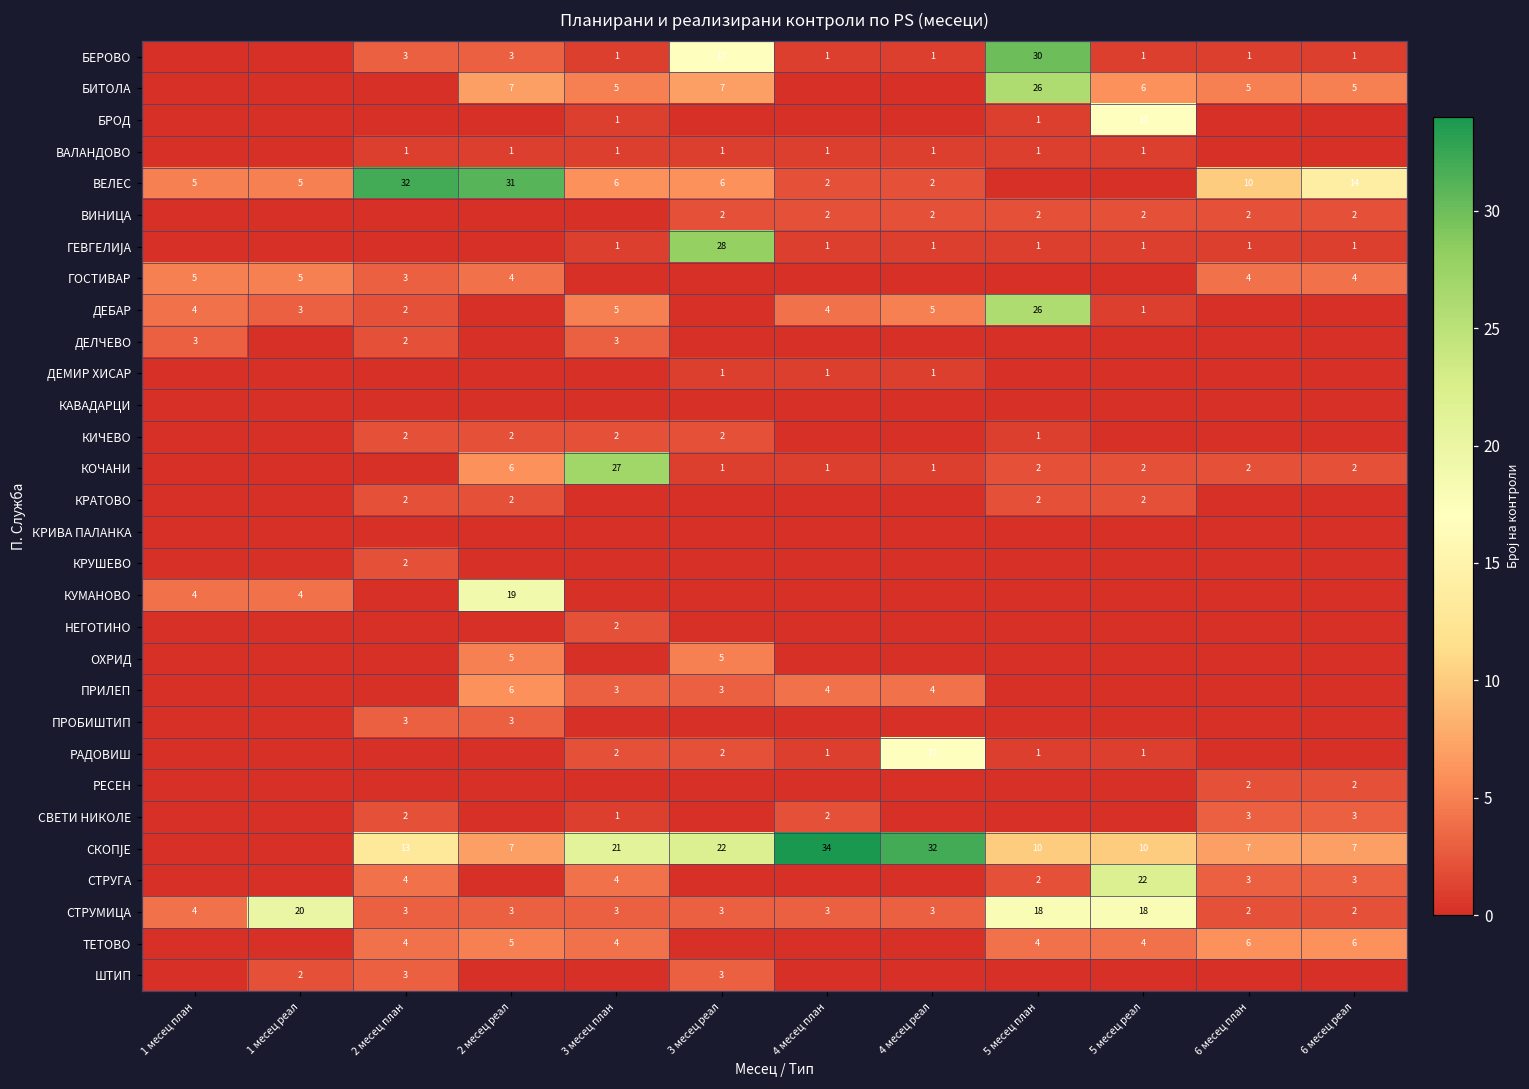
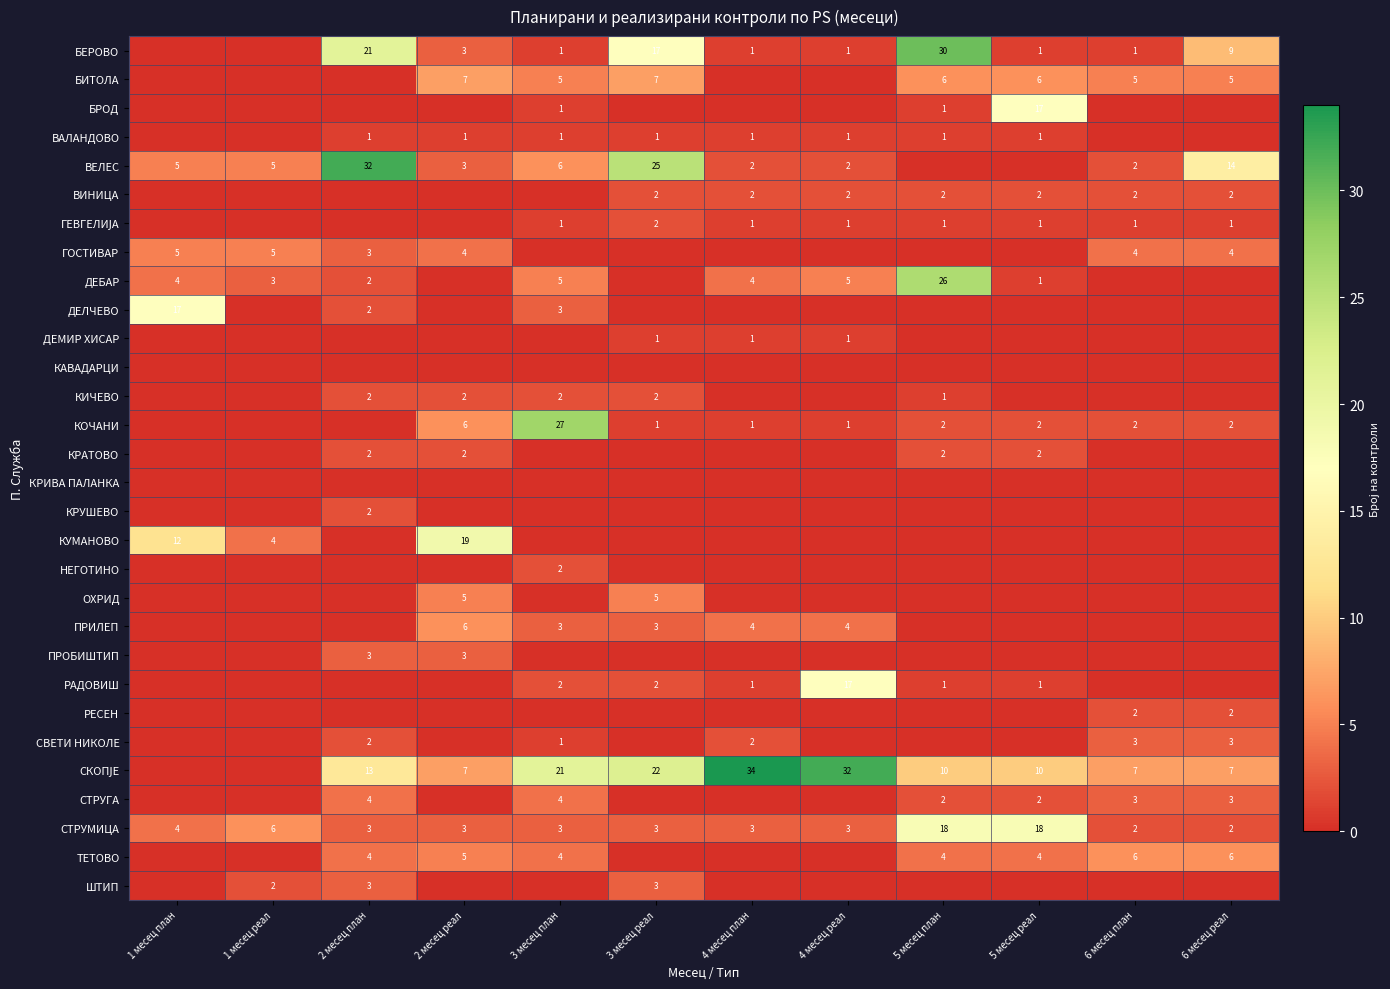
  {
    "БЕРОВО": {
-     "2 месец план": 3,
+     "2 месец план": 21,
      "2 месец реал": 3,
      "3 месец план": 1,
      "3 месец реал": 17,
      "4 месец план": 1,
      "4 месец реал": 1,
      "5 месец план": 30,
      "5 месец реал": 1,
      "6 месец план": 1,
-     "6 месец реал": 1
+     "6 месец реал": 9
    },
    "БИТОЛА": {
      "2 месец реал": 7,
      "3 месец план": 5,
      "3 месец реал": 7,
-     "5 месец план": 26,
+     "5 месец план": 6,
      "5 месец реал": 6,
      "6 месец план": 5,
      "6 месец реал": 5
    },
    "БРОД": {
      "3 месец план": 1,
      "5 месец план": 1,
      "5 месец реал": 17
    },
    "ВАЛАНДОВО": {
      "2 месец план": 1,
      "2 месец реал": 1,
      "3 месец план": 1,
      "3 месец реал": 1,
      "4 месец план": 1,
      "4 месец реал": 1,
      "5 месец план": 1,
      "5 месец реал": 1
    },
    "ВЕЛЕС": {
      "1 месец план": 5,
      "1 месец реал": 5,
      "2 месец план": 32,
-     "2 месец реал": 31,
+     "2 месец реал": 3,
      "3 месец план": 6,
-     "3 месец реал": 6,
+     "3 месец реал": 25,
      "4 месец план": 2,
      "4 месец реал": 2,
-     "6 месец план": 10,
+     "6 месец план": 2,
      "6 месец реал": 14
    },
    "ВИНИЦА": {
      "3 месец реал": 2,
      "4 месец план": 2,
      "4 месец реал": 2,
      "5 месец план": 2,
      "5 месец реал": 2,
      "6 месец план": 2,
      "6 месец реал": 2
    },
    "ГЕВГЕЛИЈА": {
      "3 месец план": 1,
-     "3 месец реал": 28,
+     "3 месец реал": 2,
      "4 месец план": 1,
      "4 месец реал": 1,
      "5 месец план": 1,
      "5 месец реал": 1,
      "6 месец план": 1,
      "6 месец реал": 1
    },
    "ГОСТИВАР": {
      "1 месец план": 5,
      "1 месец реал": 5,
      "2 месец план": 3,
      "2 месец реал": 4,
      "6 месец план": 4,
      "6 месец реал": 4
    },
    "ДЕБАР": {
      "1 месец план": 4,
      "1 месец реал": 3,
      "2 месец план": 2,
      "3 месец план": 5,
      "4 месец план": 4,
      "4 месец реал": 5,
      "5 месец план": 26,
      "5 месец реал": 1
    },
    "ДЕЛЧЕВО": {
-     "1 месец план": 3,
+     "1 месец план": 17,
      "2 месец план": 2,
      "3 месец план": 3
    },
    "ДЕМИР ХИСАР": {
      "3 месец реал": 1,
      "4 месец план": 1,
      "4 месец реал": 1
    },
    "КИЧЕВО": {
      "2 месец план": 2,
      "2 месец реал": 2,
      "3 месец план": 2,
      "3 месец реал": 2,
      "5 месец план": 1
    },
    "КОЧАНИ": {
      "2 месец реал": 6,
      "3 месец план": 27,
      "3 месец реал": 1,
      "4 месец план": 1,
      "4 месец реал": 1,
      "5 месец план": 2,
      "5 месец реал": 2,
      "6 месец план": 2,
      "6 месец реал": 2
    },
    "КРАТОВО": {
      "2 месец план": 2,
      "2 месец реал": 2,
      "5 месец план": 2,
      "5 месец реал": 2
    },
    "КРУШЕВО": {
      "2 месец план": 2
    },
    "КУМАНОВО": {
-     "1 месец план": 4,
+     "1 месец план": 12,
      "1 месец реал": 4,
      "2 месец реал": 19
    },
    "НЕГОТИНО": {
      "3 месец план": 2
    },
    "ОХРИД": {
      "2 месец реал": 5,
      "3 месец реал": 5
    },
    "ПРИЛЕП": {
      "2 месец реал": 6,
      "3 месец план": 3,
      "3 месец реал": 3,
      "4 месец план": 4,
      "4 месец реал": 4
    },
    "ПРОБИШТИП": {
      "2 месец план": 3,
      "2 месец реал": 3
    },
    "РАДОВИШ": {
      "3 месец план": 2,
      "3 месец реал": 2,
      "4 месец план": 1,
      "4 месец реал": 17,
      "5 месец план": 1,
      "5 месец реал": 1
    },
    "РЕСЕН": {
      "6 месец план": 2,
      "6 месец реал": 2
    },
    "СВЕТИ НИКОЛЕ": {
      "2 месец план": 2,
      "3 месец план": 1,
      "4 месец план": 2,
      "6 месец план": 3,
      "6 месец реал": 3
    },
    "СКОПЈЕ": {
      "2 месец план": 13,
      "2 месец реал": 7,
      "3 месец план": 21,
      "3 месец реал": 22,
      "4 месец план": 34,
      "4 месец реал": 32,
      "5 месец план": 10,
      "5 месец реал": 10,
      "6 месец план": 7,
      "6 месец реал": 7
    },
    "СТРУГА": {
      "2 месец план": 4,
      "3 месец план": 4,
      "5 месец план": 2,
-     "5 месец реал": 22,
+     "5 месец реал": 2,
      "6 месец план": 3,
      "6 месец реал": 3
    },
    "СТРУМИЦА": {
      "1 месец план": 4,
-     "1 месец реал": 20,
+     "1 месец реал": 6,
      "2 месец план": 3,
      "2 месец реал": 3,
      "3 месец план": 3,
      "3 месец реал": 3,
      "4 месец план": 3,
      "4 месец реал": 3,
      "5 месец план": 18,
      "5 месец реал": 18,
      "6 месец план": 2,
      "6 месец реал": 2
    },
    "ТЕТОВО": {
      "2 месец план": 4,
      "2 месец реал": 5,
      "3 месец план": 4,
      "5 месец план": 4,
      "5 месец реал": 4,
      "6 месец план": 6,
      "6 месец реал": 6
    },
    "ШТИП": {
      "1 месец реал": 2,
      "2 месец план": 3,
      "3 месец реал": 3
    }
  }
